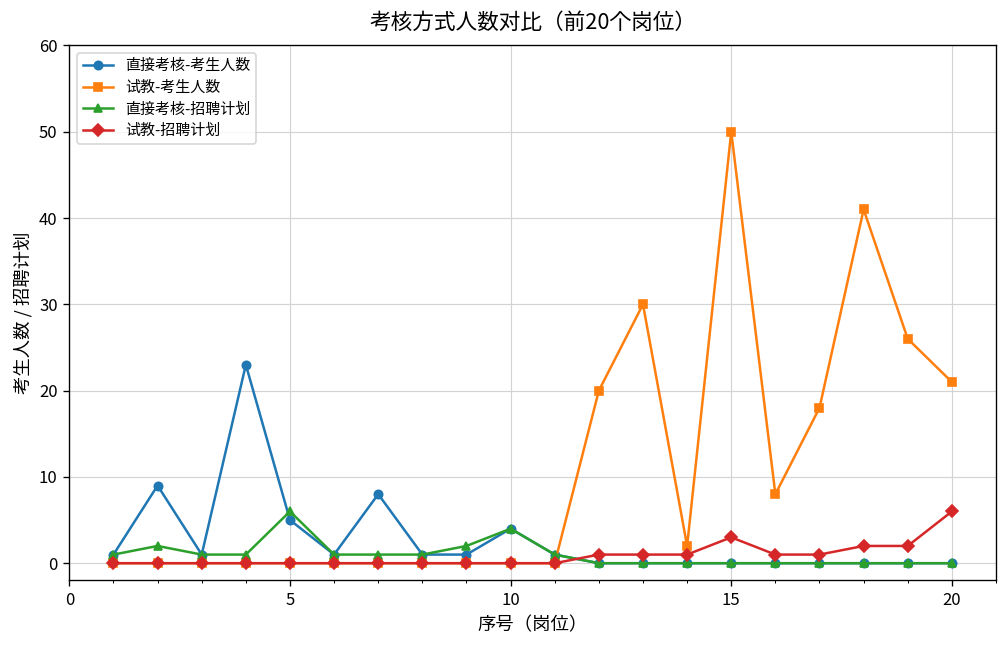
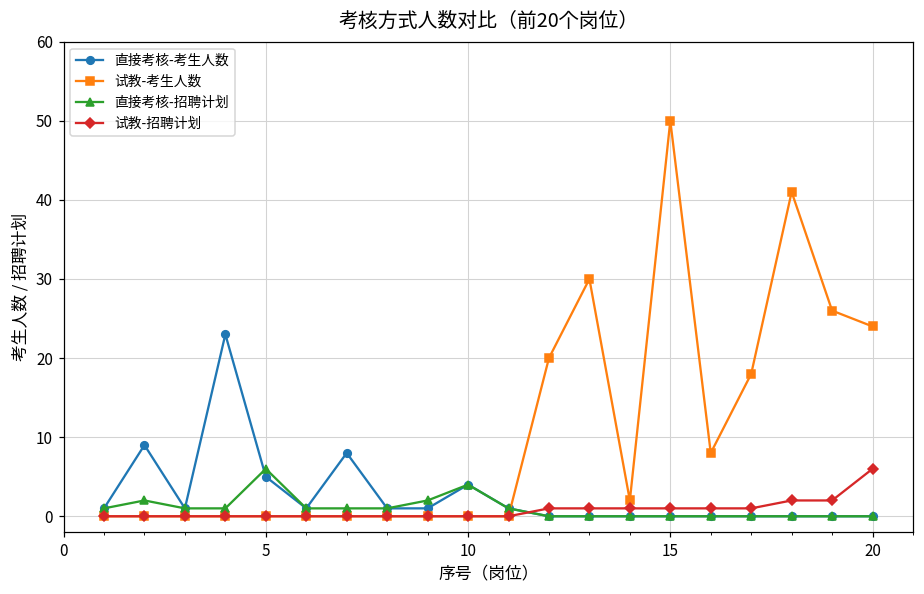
  {
    "直接考核-考生人数": {
      "5": 5
    },
    "试教-考生人数": {
      "15": 50,
-     "20": 21
+     "20": 24
    },
    "直接考核-招聘计划": {
      "5": 6
    },
    "试教-招聘计划": {
-     "15": 3,
+     "15": 1,
      "20": 6
    }
  }
